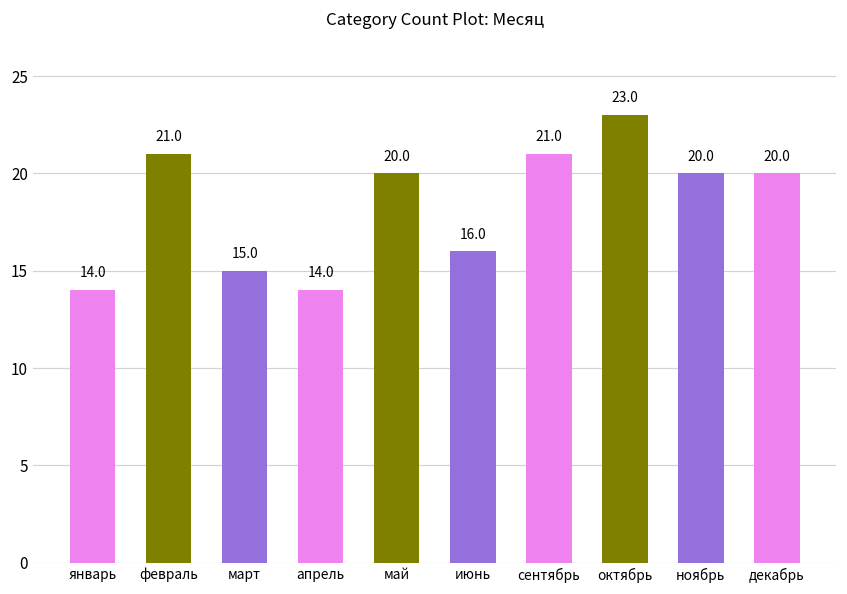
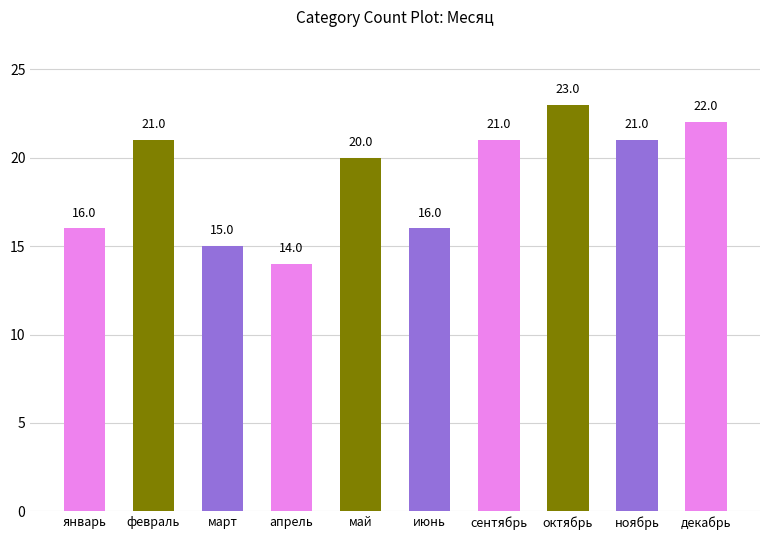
  {
-   "январь": 14.0,
+   "январь": 16.0,
    "февраль": 21.0,
    "март": 15.0,
    "апрель": 14.0,
    "май": 20.0,
    "июнь": 16.0,
    "сентябрь": 21.0,
    "октябрь": 23.0,
-   "ноябрь": 20.0,
-   "декабрь": 20.0
+   "ноябрь": 21.0,
+   "декабрь": 22.0
  }
